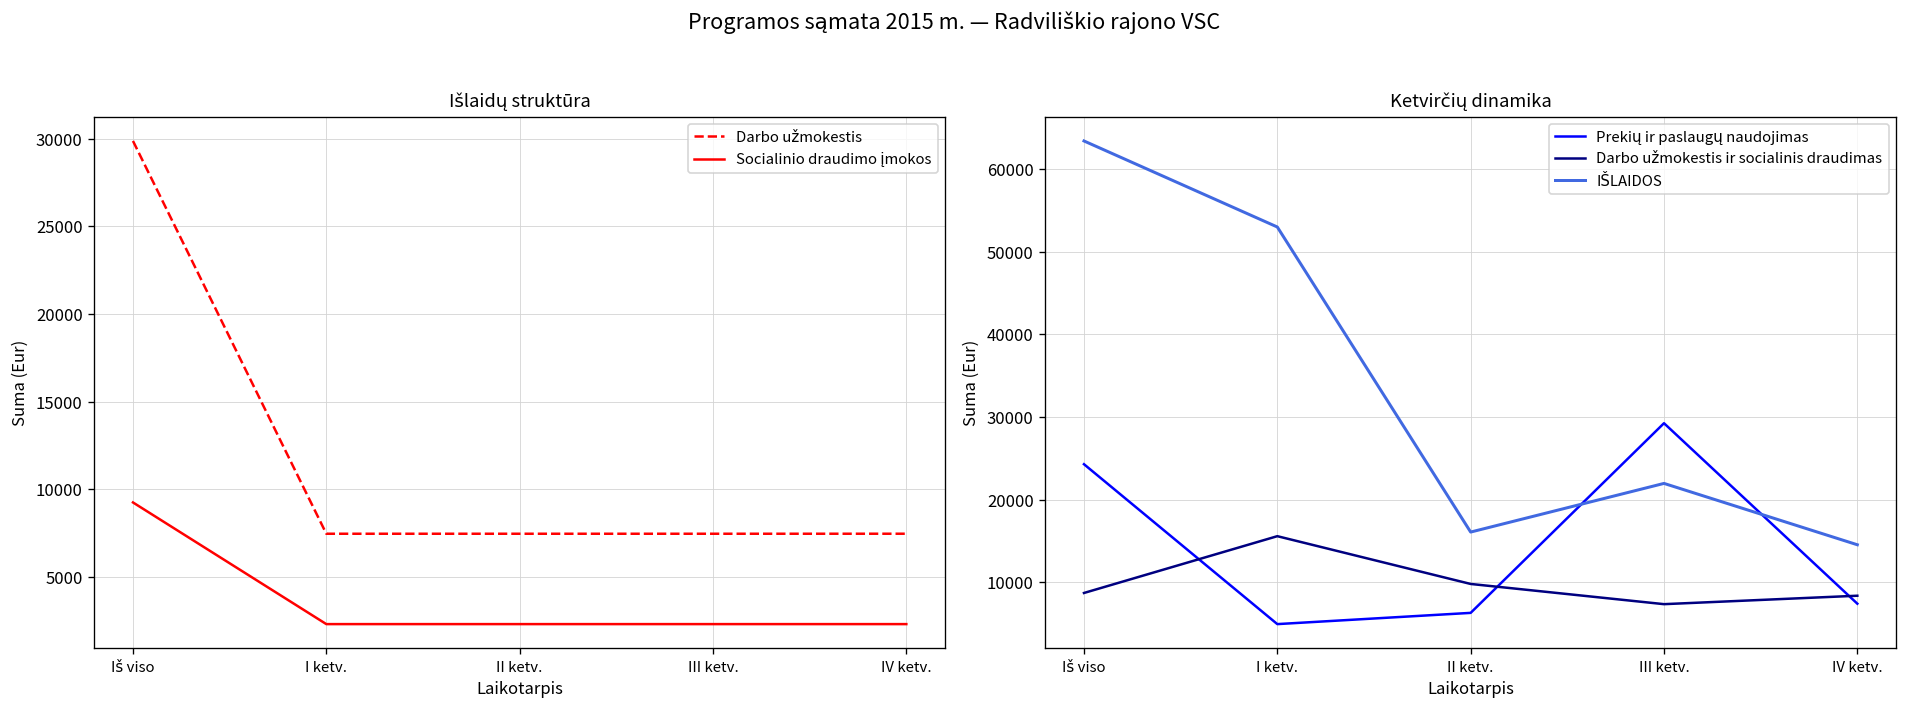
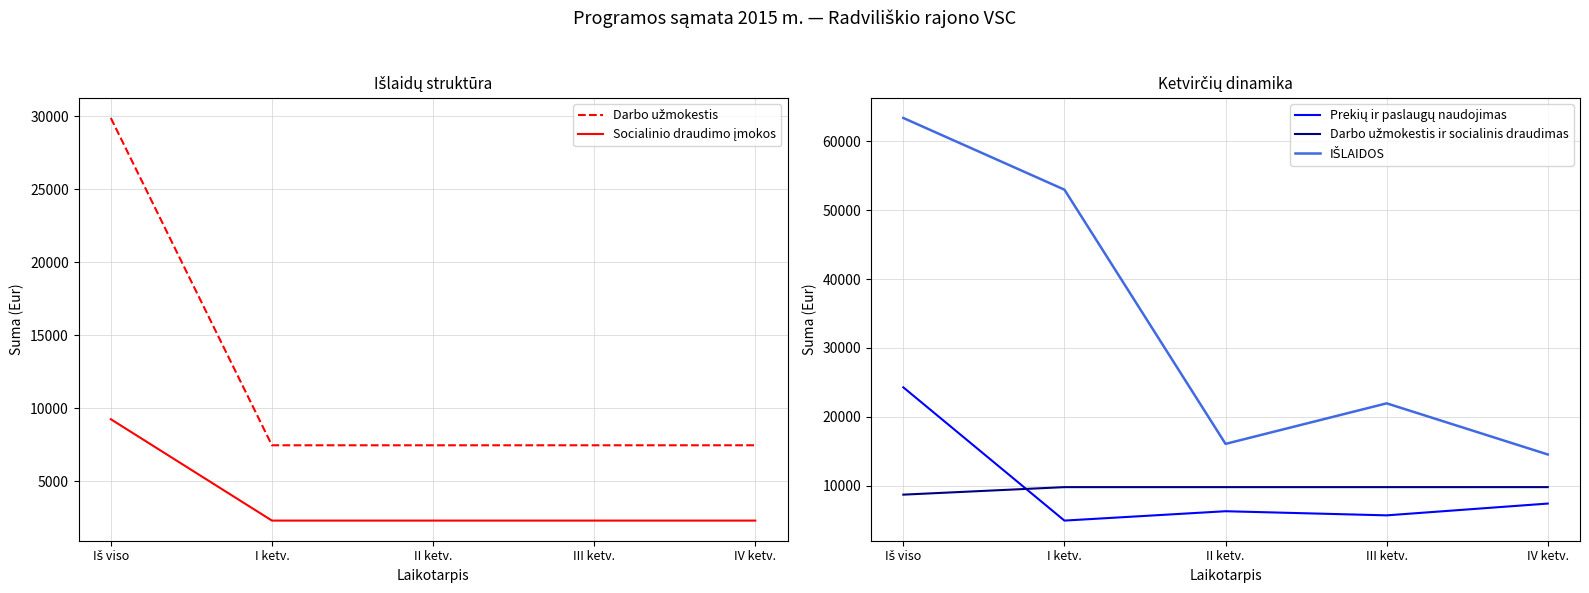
  {
    "Ketvirčių dinamika": {
      "Prekių ir paslaugų naudojimas": {
        "Iš viso": 24000,
        "I ketv.": 5000,
        "II ketv.": 6000,
-       "III ketv.": 29000,
+       "III ketv.": 6000,
        "IV ketv.": 7000
      },
      "Darbo užmokestis ir socialinis draudimas": {
        "Iš viso": 9000,
-       "I ketv.": 16000,
+       "I ketv.": 10000,
        "II ketv.": 10000,
-       "III ketv.": 7000,
-       "IV ketv.": 8000
+       "III ketv.": 10000,
+       "IV ketv.": 10000
      },
      "IŠLAIDOS": {
        "Iš viso": 63000,
        "I ketv.": 53000,
        "II ketv.": 16000,
        "III ketv.": 22000,
        "IV ketv.": 15000
      }
    }
  }
